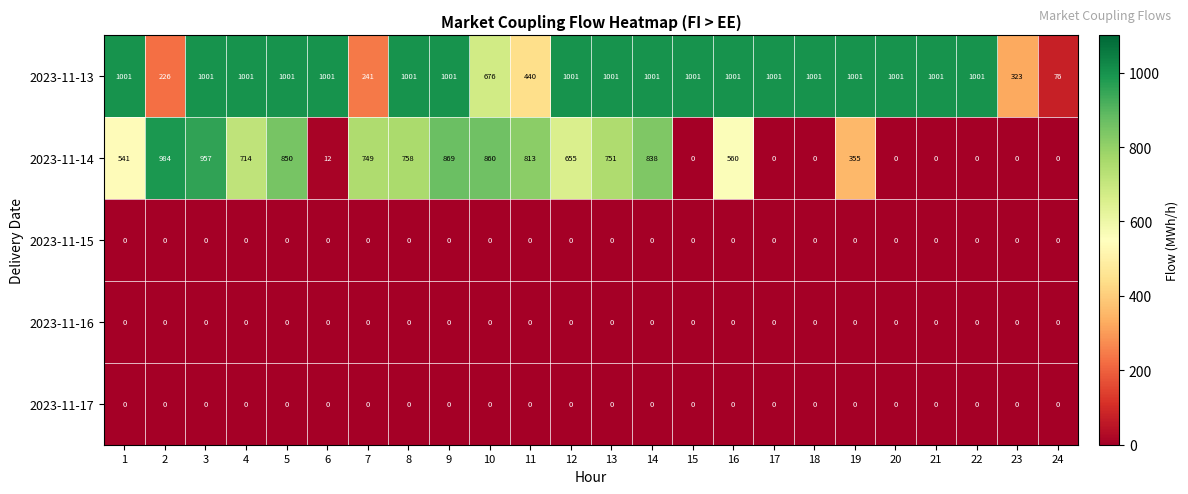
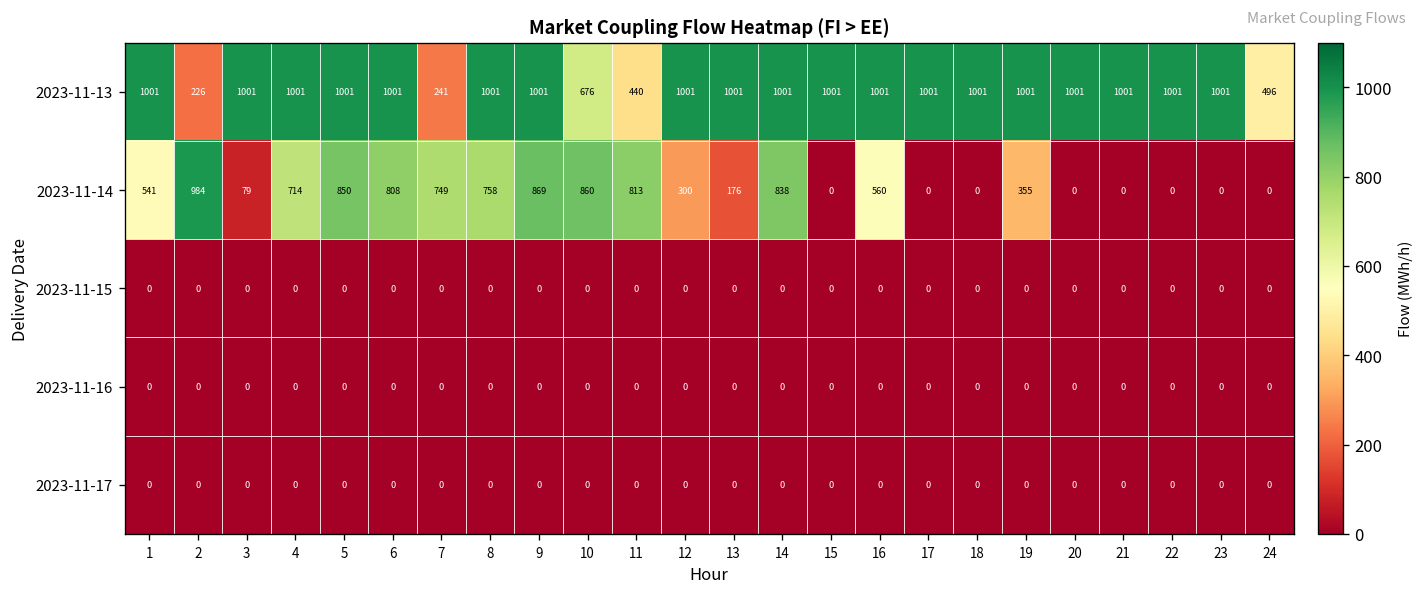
  {
    "2023-11-13": {
      "1": 1001,
      "2": 226,
      "3": 1001,
      "4": 1001,
      "5": 1001,
      "6": 1001,
      "7": 241,
      "8": 1001,
      "9": 1001,
      "10": 676,
      "11": 440,
      "12": 1001,
      "13": 1001,
      "14": 1001,
      "15": 1001,
      "16": 1001,
      "17": 1001,
      "18": 1001,
      "19": 1001,
      "20": 1001,
      "21": 1001,
      "22": 1001,
-     "23": 323,
-     "24": 76
+     "23": 1001,
+     "24": 496
    },
    "2023-11-14": {
      "1": 541,
      "2": 984,
-     "3": 957,
+     "3": 79,
      "4": 714,
      "5": 850,
-     "6": 12,
+     "6": 808,
      "7": 749,
      "8": 758,
      "9": 869,
      "10": 860,
      "11": 813,
-     "12": 655,
-     "13": 751,
+     "12": 300,
+     "13": 176,
      "14": 838,
      "15": 0,
      "16": 560,
      "17": 0,
      "18": 0,
      "19": 355,
      "20": 0,
      "21": 0,
      "22": 0,
      "23": 0,
      "24": 0
    },
    "2023-11-15": {
      "1": 0,
      "2": 0,
      "3": 0,
      "4": 0,
      "5": 0,
      "6": 0,
      "7": 0,
      "8": 0,
      "9": 0,
      "10": 0,
      "11": 0,
      "12": 0,
      "13": 0,
      "14": 0,
      "15": 0,
      "16": 0,
      "17": 0,
      "18": 0,
      "19": 0,
      "20": 0,
      "21": 0,
      "22": 0,
      "23": 0,
      "24": 0
    },
    "2023-11-16": {
      "1": 0,
      "2": 0,
      "3": 0,
      "4": 0,
      "5": 0,
      "6": 0,
      "7": 0,
      "8": 0,
      "9": 0,
      "10": 0,
      "11": 0,
      "12": 0,
      "13": 0,
      "14": 0,
      "15": 0,
      "16": 0,
      "17": 0,
      "18": 0,
      "19": 0,
      "20": 0,
      "21": 0,
      "22": 0,
      "23": 0,
      "24": 0
    },
    "2023-11-17": {
      "1": 0,
      "2": 0,
      "3": 0,
      "4": 0,
      "5": 0,
      "6": 0,
      "7": 0,
      "8": 0,
      "9": 0,
      "10": 0,
      "11": 0,
      "12": 0,
      "13": 0,
      "14": 0,
      "15": 0,
      "16": 0,
      "17": 0,
      "18": 0,
      "19": 0,
      "20": 0,
      "21": 0,
      "22": 0,
      "23": 0,
      "24": 0
    }
  }
